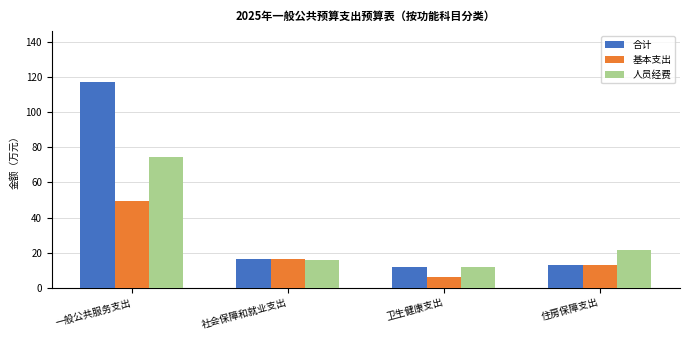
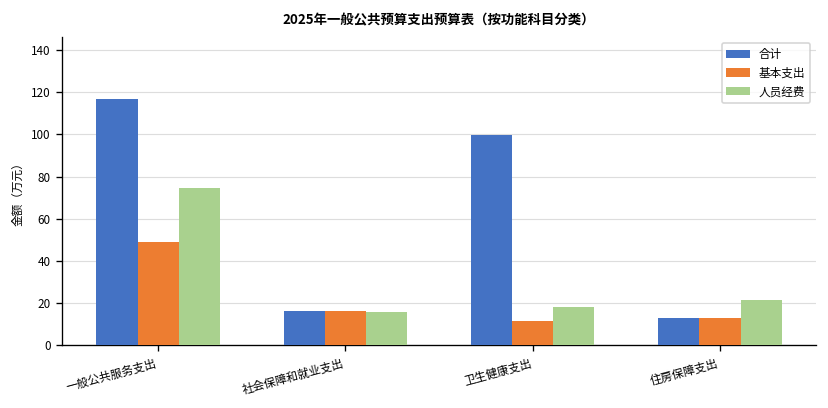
  {
    "合计": {
      "一般公共服务支出": 117,
      "社会保障和就业支出": 16,
-     "卫生健康支出": 12,
+     "卫生健康支出": 100,
      "住房保障支出": 13
    },
    "基本支出": {
      "一般公共服务支出": 49,
      "社会保障和就业支出": 16,
-     "卫生健康支出": 6,
+     "卫生健康支出": 12,
      "住房保障支出": 13
    },
    "人员经费": {
      "一般公共服务支出": 75,
      "社会保障和就业支出": 16,
-     "卫生健康支出": 12,
+     "卫生健康支出": 18,
      "住房保障支出": 22
    }
  }
